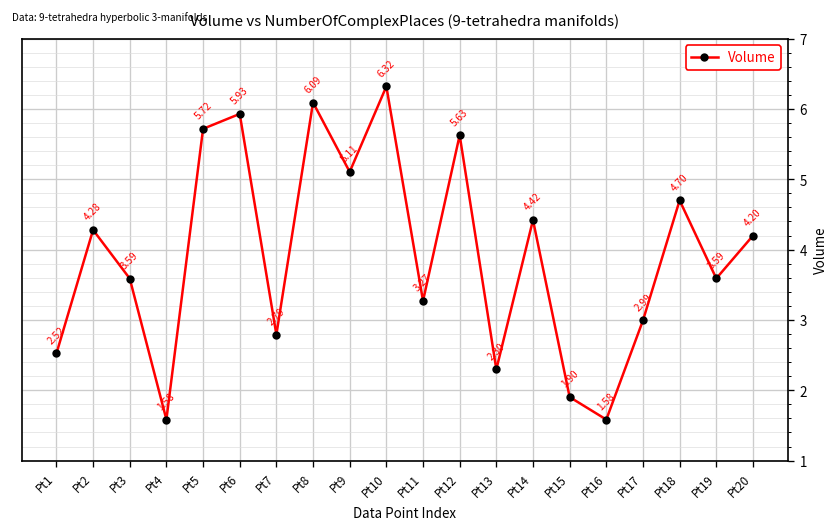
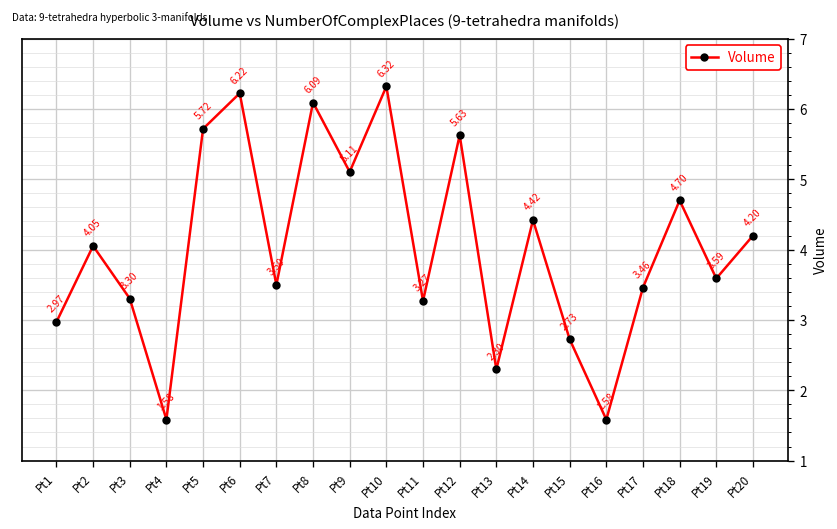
  {
-   "Pt1": 2.52,
-   "Pt2": 4.28,
-   "Pt3": 3.59,
+   "Pt1": 2.97,
+   "Pt2": 4.05,
+   "Pt3": 3.30,
    "Pt4": 1.58,
    "Pt5": 5.72,
-   "Pt6": 5.93,
-   "Pt7": 2.79,
+   "Pt6": 6.22,
+   "Pt7": 3.50,
    "Pt8": 6.09,
    "Pt9": 5.11,
    "Pt10": 6.32,
    "Pt11": 3.27,
    "Pt12": 5.63,
    "Pt13": 2.30,
    "Pt14": 4.42,
-   "Pt15": 1.90,
+   "Pt15": 2.73,
    "Pt16": 1.58,
-   "Pt17": 2.99,
+   "Pt17": 3.46,
    "Pt18": 4.70,
    "Pt19": 3.59,
    "Pt20": 4.20
  }
